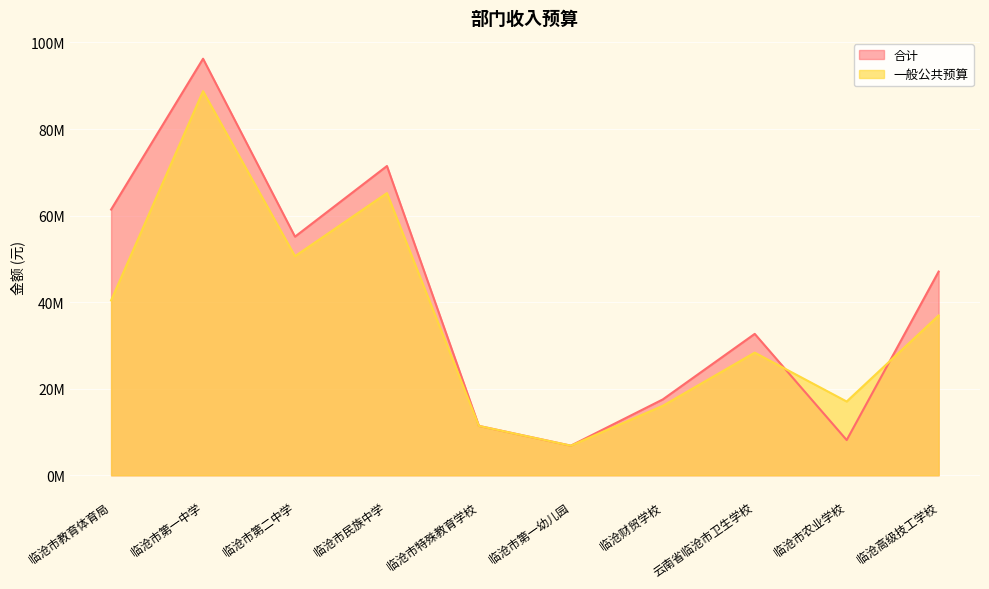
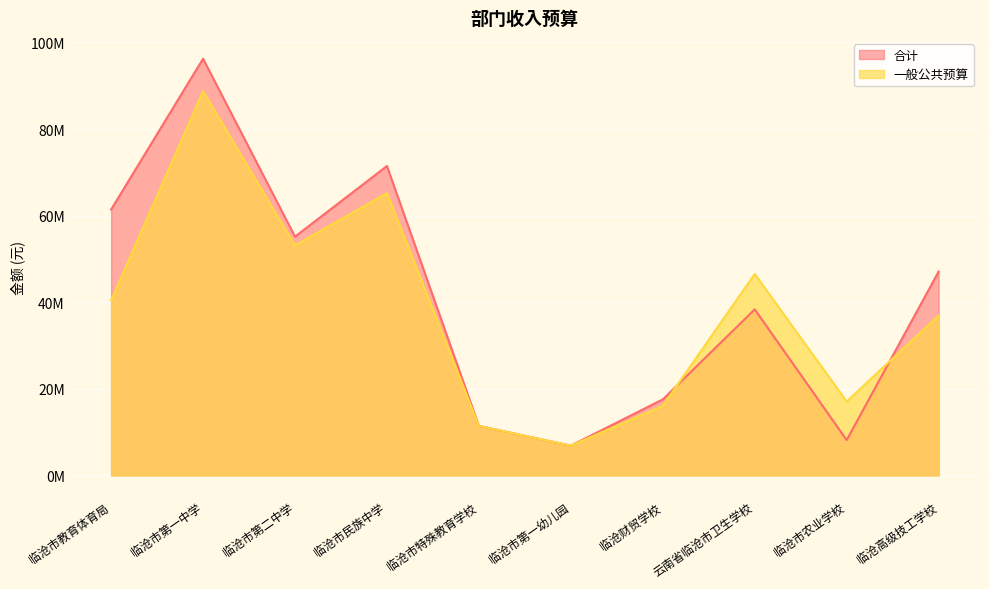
  {
    "合计": {
      "临沧市教育体育局": 61000000,
      "临沧市第一中学": 96000000,
      "临沧市第二中学": 55000000,
      "临沧市民族中学": 71000000,
      "临沧财贸学校": 18000000,
-     "云南省临沧市卫生学校": 33000000,
+     "云南省临沧市卫生学校": 38000000,
      "临沧市农业学校": 8000000,
      "临沧高级技工学校": 47000000
    },
    "一般公共预算": {
      "临沧市教育体育局": 40000000,
      "临沧市第一中学": 89000000,
-     "临沧市第二中学": 51000000,
+     "临沧市第二中学": 53000000,
      "临沧市民族中学": 65000000,
      "临沧财贸学校": 16000000,
-     "云南省临沧市卫生学校": 28000000,
+     "云南省临沧市卫生学校": 47000000,
      "临沧市农业学校": 17000000,
      "临沧高级技工学校": 37000000
    }
  }
